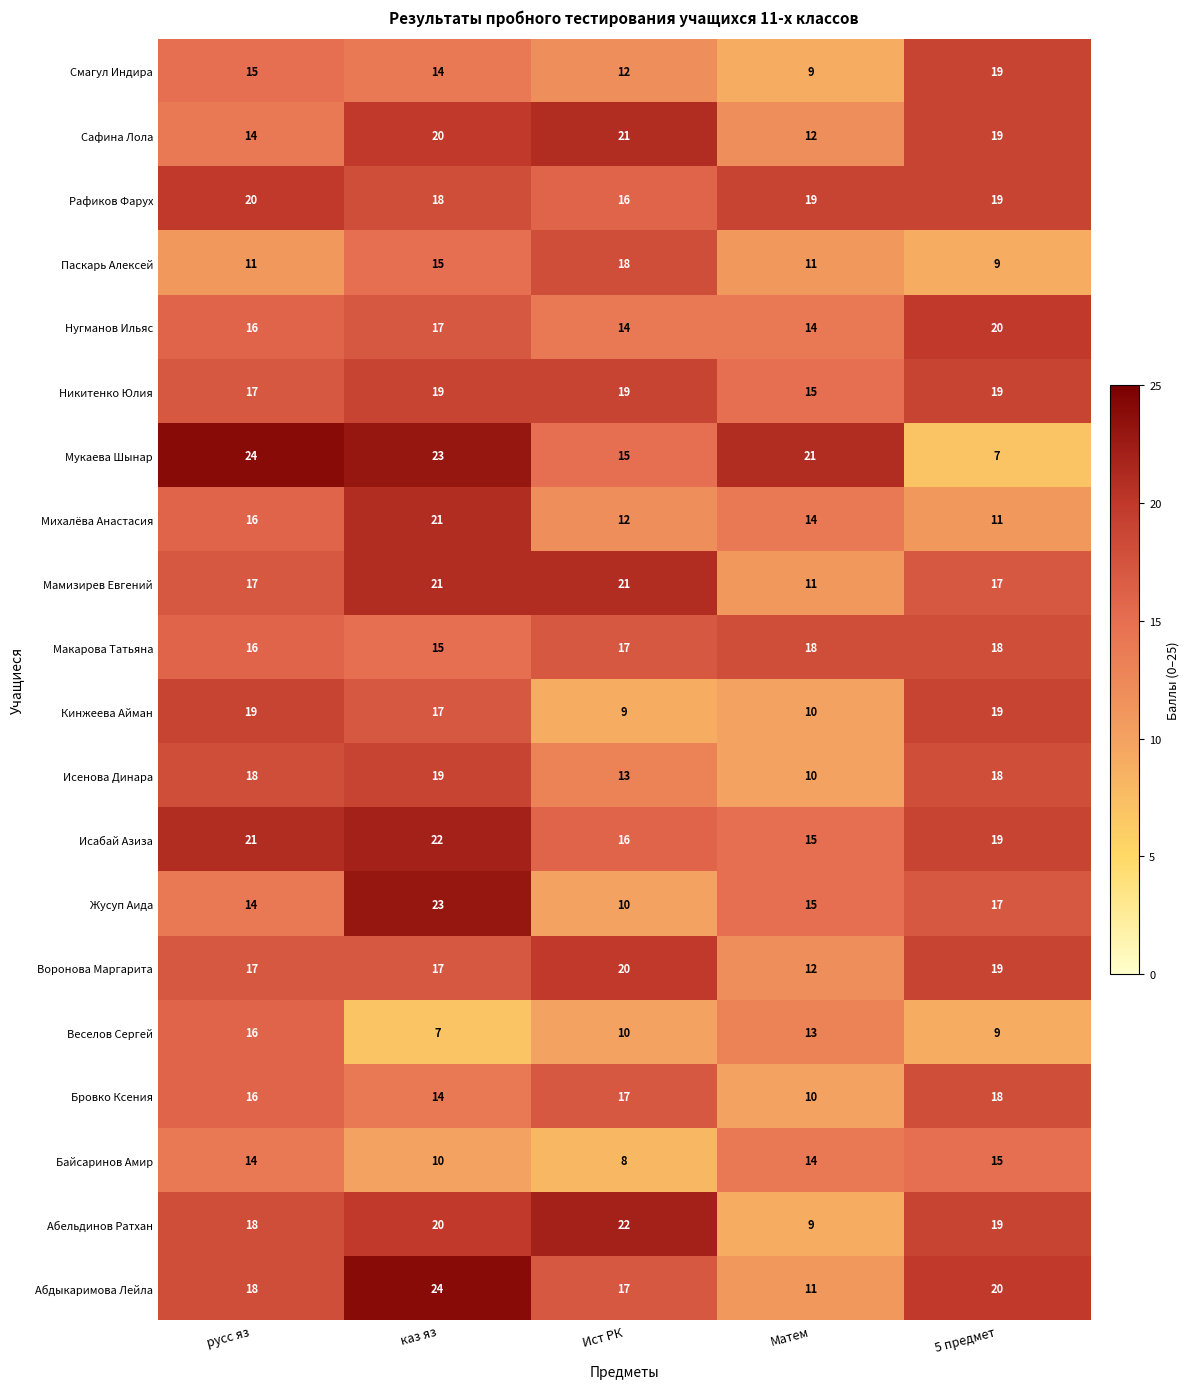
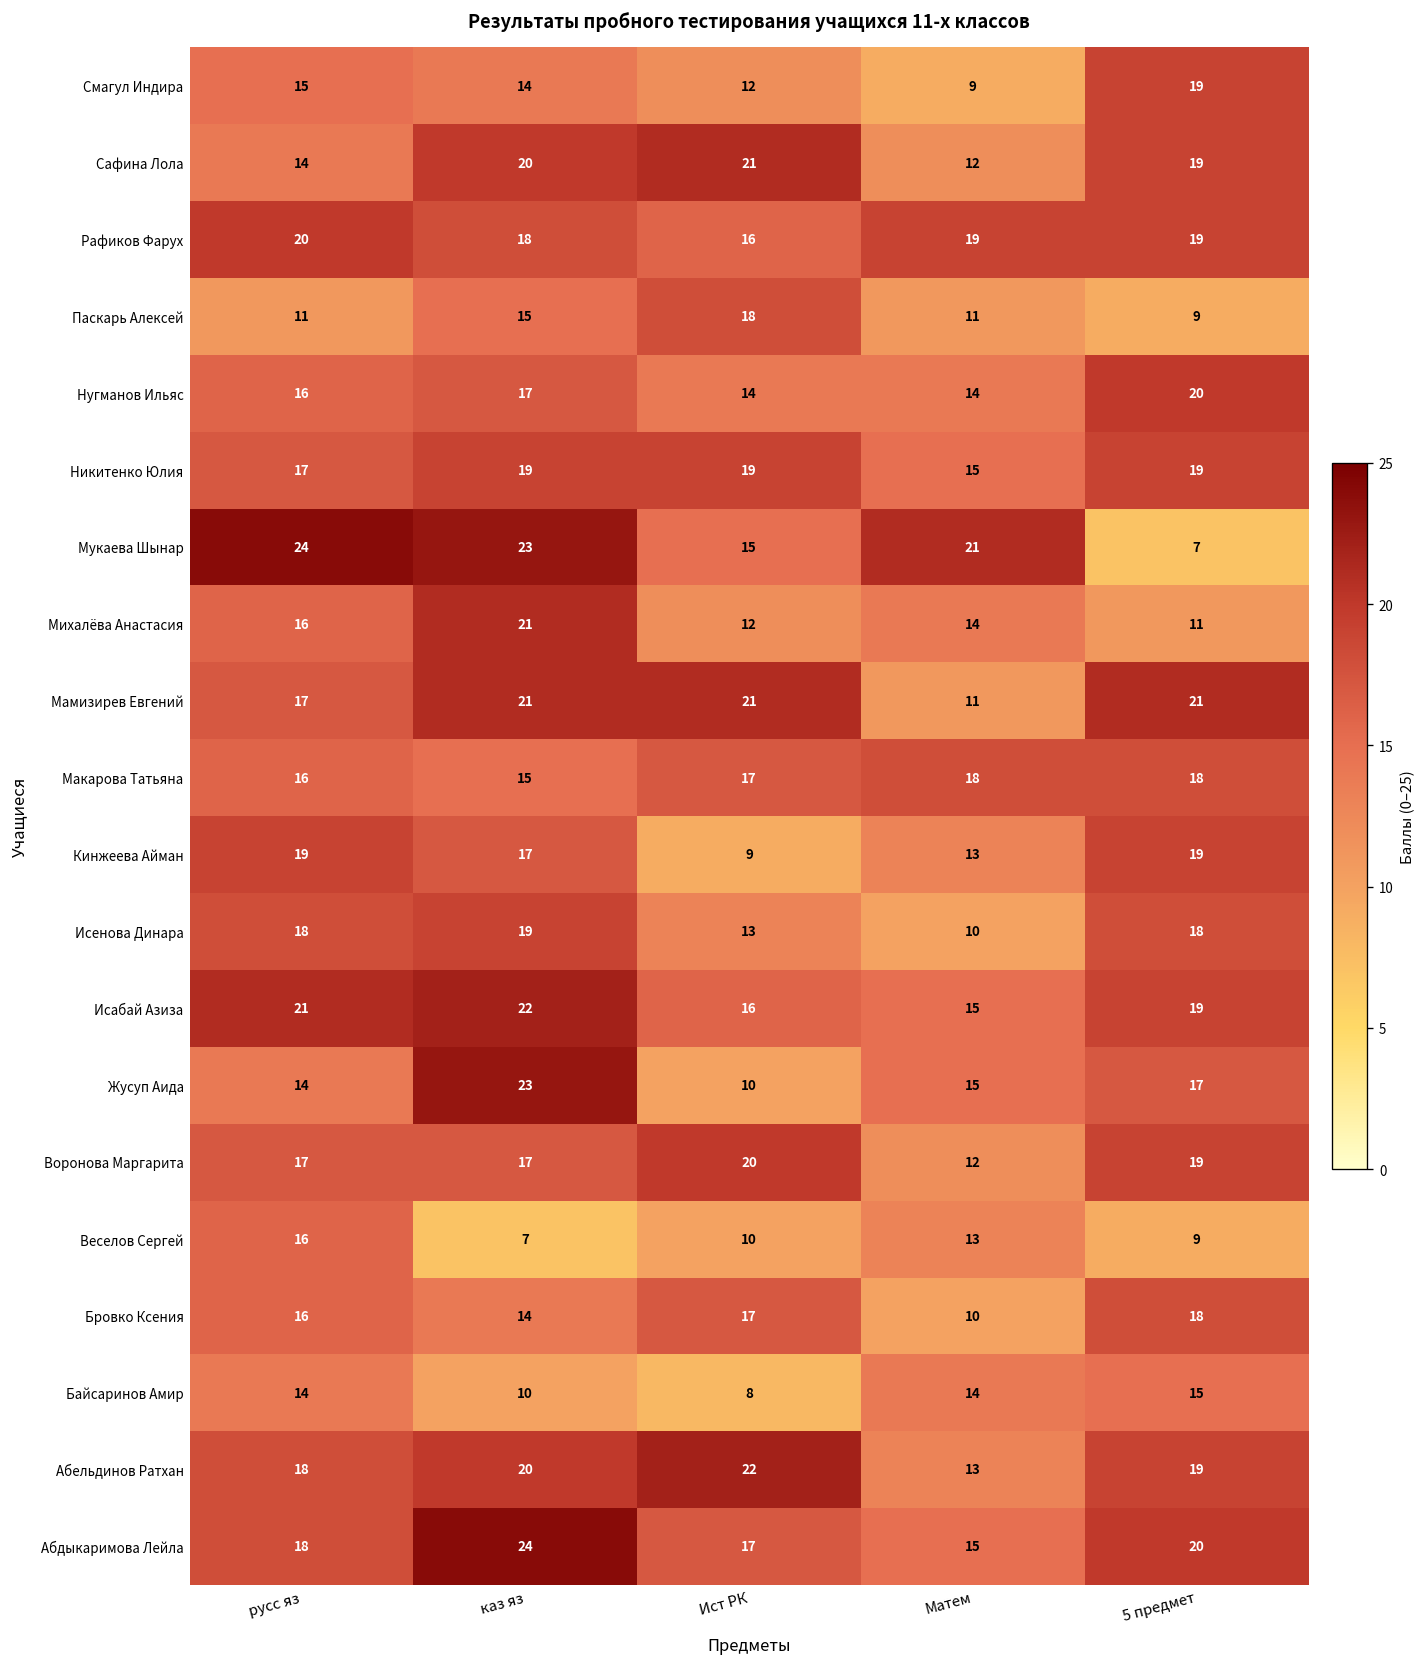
  {
    "Смагул Индира": {
      "русс яз": 15,
      "каз яз": 14,
      "Ист РК": 12,
      "Матем": 9,
      "5 предмет": 19
    },
    "Сафина Лола": {
      "русс яз": 14,
      "каз яз": 20,
      "Ист РК": 21,
      "Матем": 12,
      "5 предмет": 19
    },
    "Рафиков Фарух": {
      "русс яз": 20,
      "каз яз": 18,
      "Ист РК": 16,
      "Матем": 19,
      "5 предмет": 19
    },
    "Паскарь Алексей": {
      "русс яз": 11,
      "каз яз": 15,
      "Ист РК": 18,
      "Матем": 11,
      "5 предмет": 9
    },
    "Нугманов Ильяс": {
      "русс яз": 16,
      "каз яз": 17,
      "Ист РК": 14,
      "Матем": 14,
      "5 предмет": 20
    },
    "Никитенко Юлия": {
      "русс яз": 17,
      "каз яз": 19,
      "Ист РК": 19,
      "Матем": 15,
      "5 предмет": 19
    },
    "Мукаева Шынар": {
      "русс яз": 24,
      "каз яз": 23,
      "Ист РК": 15,
      "Матем": 21,
      "5 предмет": 7
    },
    "Михалёва Анастасия": {
      "русс яз": 16,
      "каз яз": 21,
      "Ист РК": 12,
      "Матем": 14,
      "5 предмет": 11
    },
    "Мамизирев Евгений": {
      "русс яз": 17,
      "каз яз": 21,
      "Ист РК": 21,
      "Матем": 11,
-     "5 предмет": 17
+     "5 предмет": 21
    },
    "Макарова Татьяна": {
      "русс яз": 16,
      "каз яз": 15,
      "Ист РК": 17,
      "Матем": 18,
      "5 предмет": 18
    },
    "Кинжеева Айман": {
      "русс яз": 19,
      "каз яз": 17,
      "Ист РК": 9,
-     "Матем": 10,
+     "Матем": 13,
      "5 предмет": 19
    },
    "Исенова Динара": {
      "русс яз": 18,
      "каз яз": 19,
      "Ист РК": 13,
      "Матем": 10,
      "5 предмет": 18
    },
    "Исабай Азиза": {
      "русс яз": 21,
      "каз яз": 22,
      "Ист РК": 16,
      "Матем": 15,
      "5 предмет": 19
    },
    "Жусуп Аида": {
      "русс яз": 14,
      "каз яз": 23,
      "Ист РК": 10,
      "Матем": 15,
      "5 предмет": 17
    },
    "Воронова Маргарита": {
      "русс яз": 17,
      "каз яз": 17,
      "Ист РК": 20,
      "Матем": 12,
      "5 предмет": 19
    },
    "Веселов Сергей": {
      "русс яз": 16,
      "каз яз": 7,
      "Ист РК": 10,
      "Матем": 13,
      "5 предмет": 9
    },
    "Бровко Ксения": {
      "русс яз": 16,
      "каз яз": 14,
      "Ист РК": 17,
      "Матем": 10,
      "5 предмет": 18
    },
    "Байсаринов Амир": {
      "русс яз": 14,
      "каз яз": 10,
      "Ист РК": 8,
      "Матем": 14,
      "5 предмет": 15
    },
    "Абельдинов Ратхан": {
      "русс яз": 18,
      "каз яз": 20,
      "Ист РК": 22,
-     "Матем": 9,
+     "Матем": 13,
      "5 предмет": 19
    },
    "Абдыкаримова Лейла": {
      "русс яз": 18,
      "каз яз": 24,
      "Ист РК": 17,
-     "Матем": 11,
+     "Матем": 15,
      "5 предмет": 20
    }
  }
